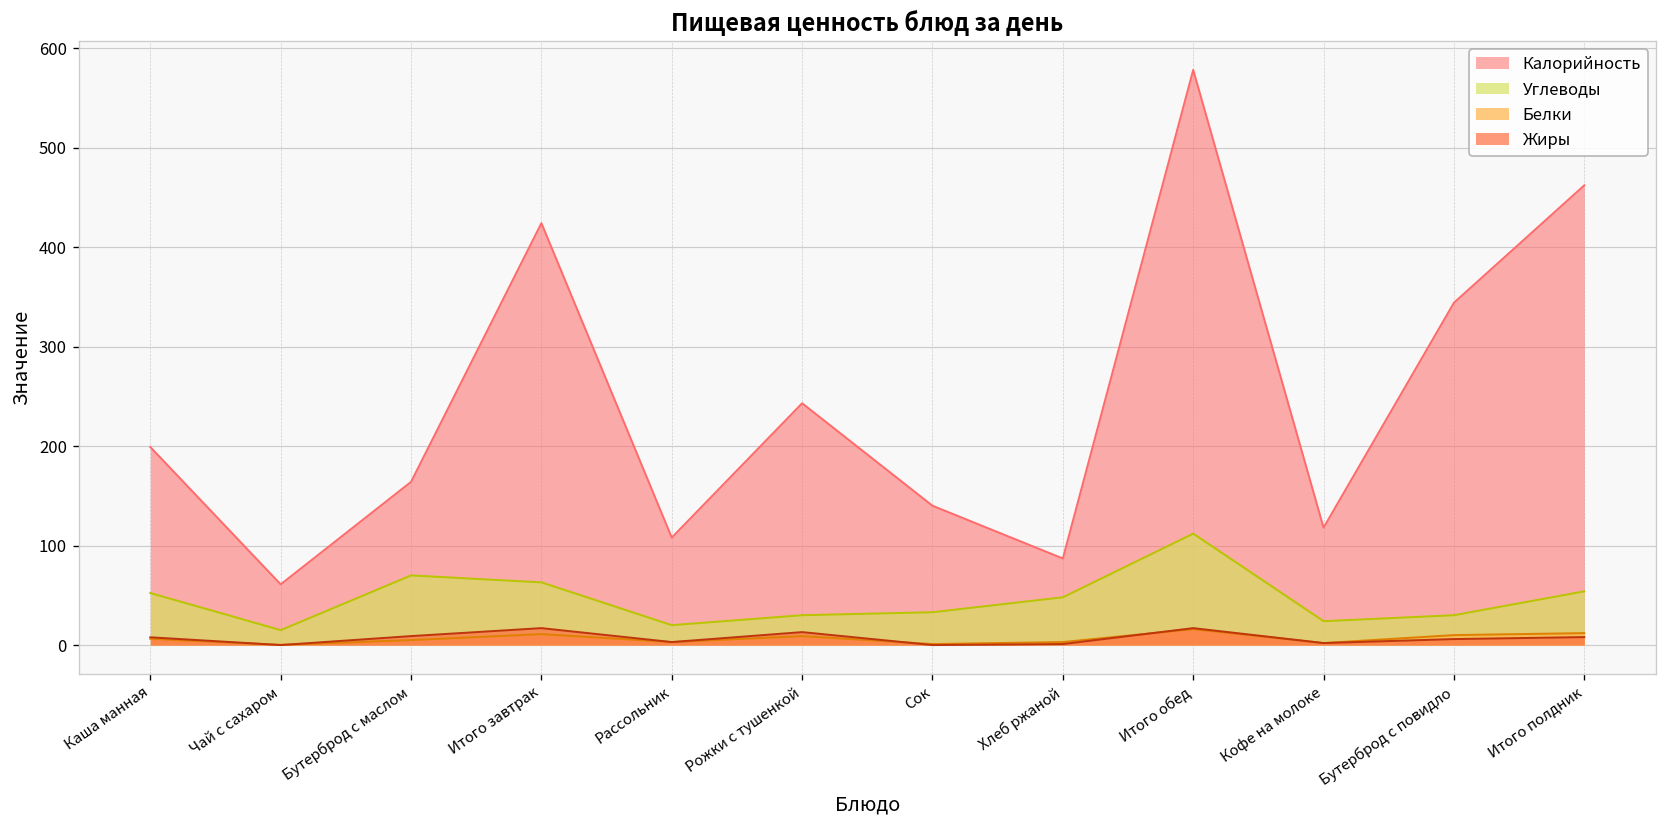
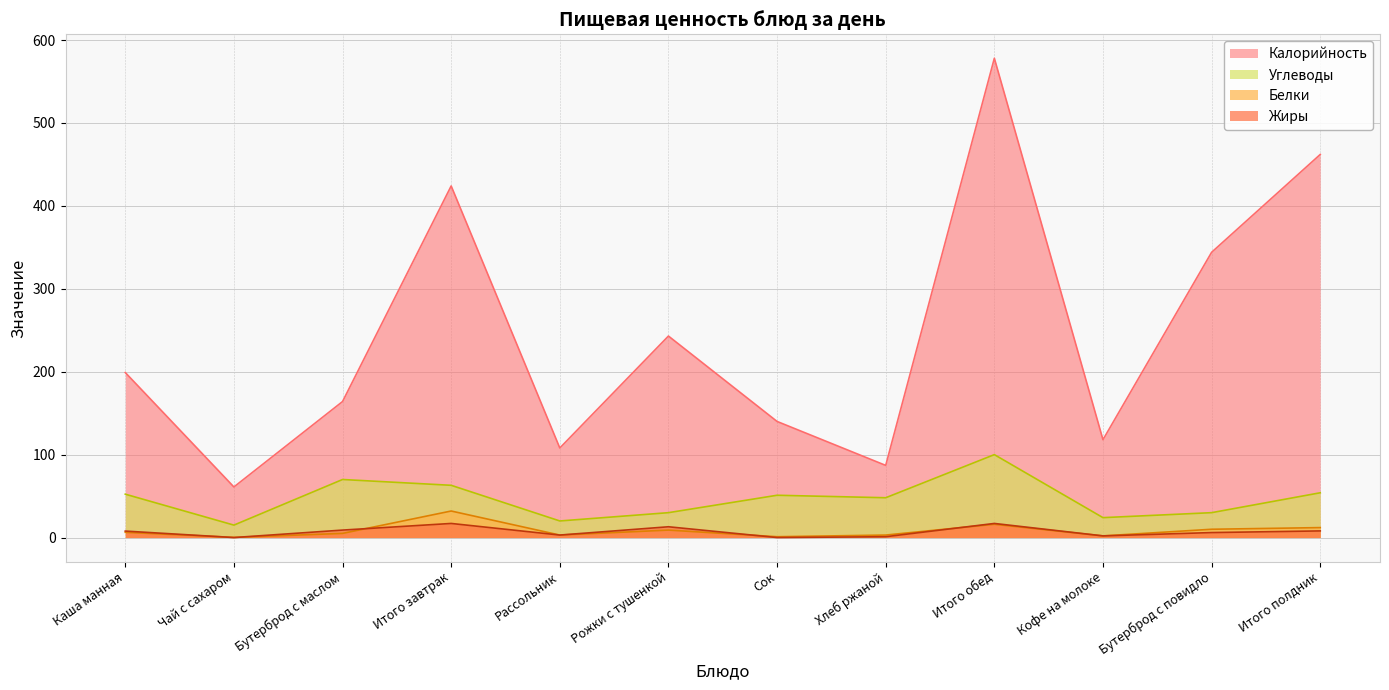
  {
    "Углеводы": {
      "Каша манная": 50,
      "Чай с сахаром": 20,
      "Бутерброд с маслом": 70,
      "Итого завтрак": 60,
      "Рассольник": 20,
      "Рожки с тушенкой": 30,
-     "Сок": 30,
+     "Сок": 50,
      "Хлеб ржаной": 50,
-     "Итого обед": 110,
+     "Итого обед": 100,
      "Кофе на молоке": 20,
      "Бутерброд с повидло": 30,
      "Итого полдник": 50
    },
    "Белки": {
      "Бутерброд с маслом": 10,
-     "Итого завтрак": 10,
+     "Итого завтрак": 30,
      "Рожки с тушенкой": 10,
      "Бутерброд с повидло": 10,
      "Итого полдник": 10
    }
  }
